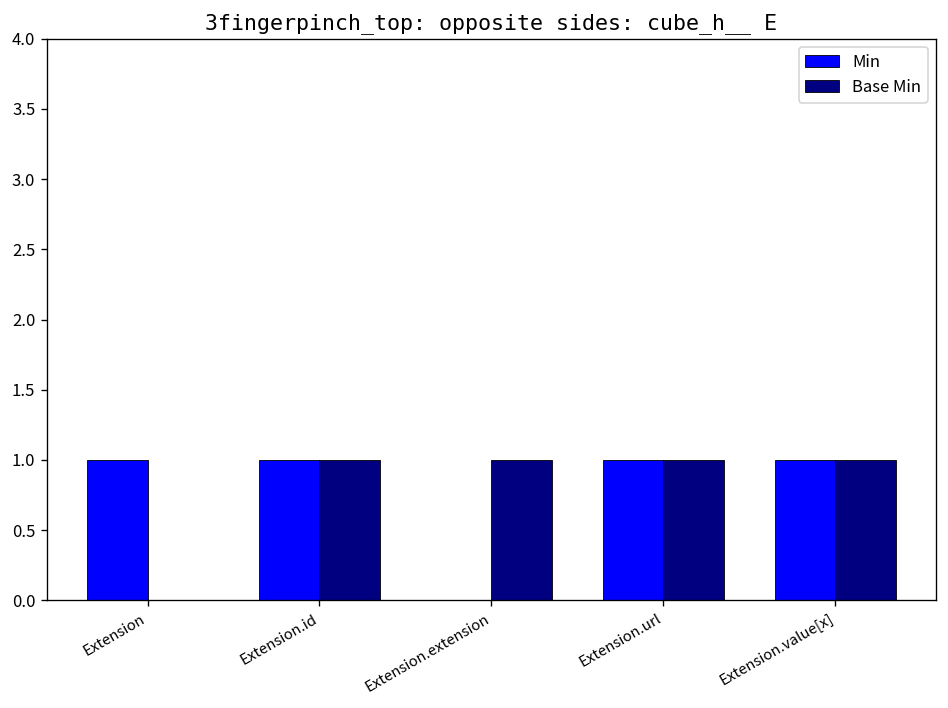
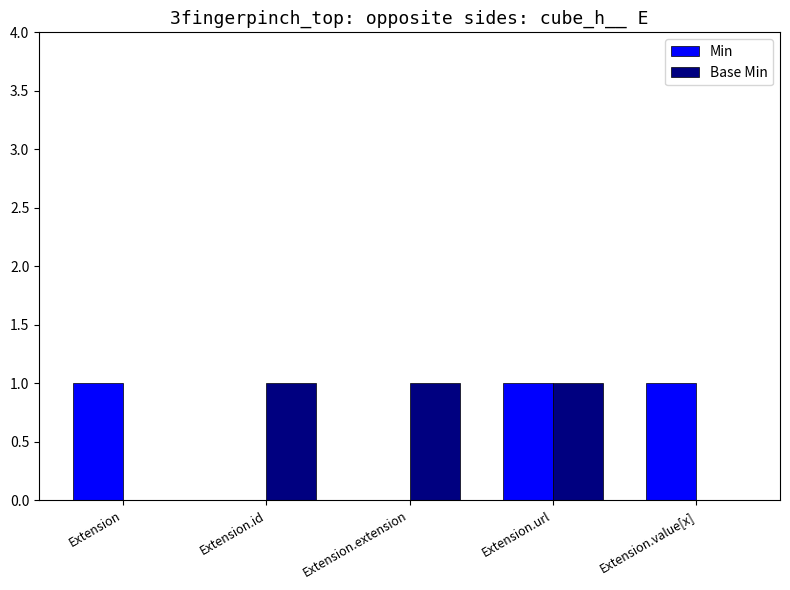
  {
    "Min": {
      "Extension": 1,
-     "Extension.id": 1,
+     "Extension.id": 0,
      "Extension.extension": 0,
      "Extension.url": 1,
      "Extension.value[x]": 1
    },
    "Base Min": {
      "Extension": 0,
      "Extension.id": 1,
      "Extension.extension": 1,
      "Extension.url": 1,
-     "Extension.value[x]": 1
+     "Extension.value[x]": 0
    }
  }
